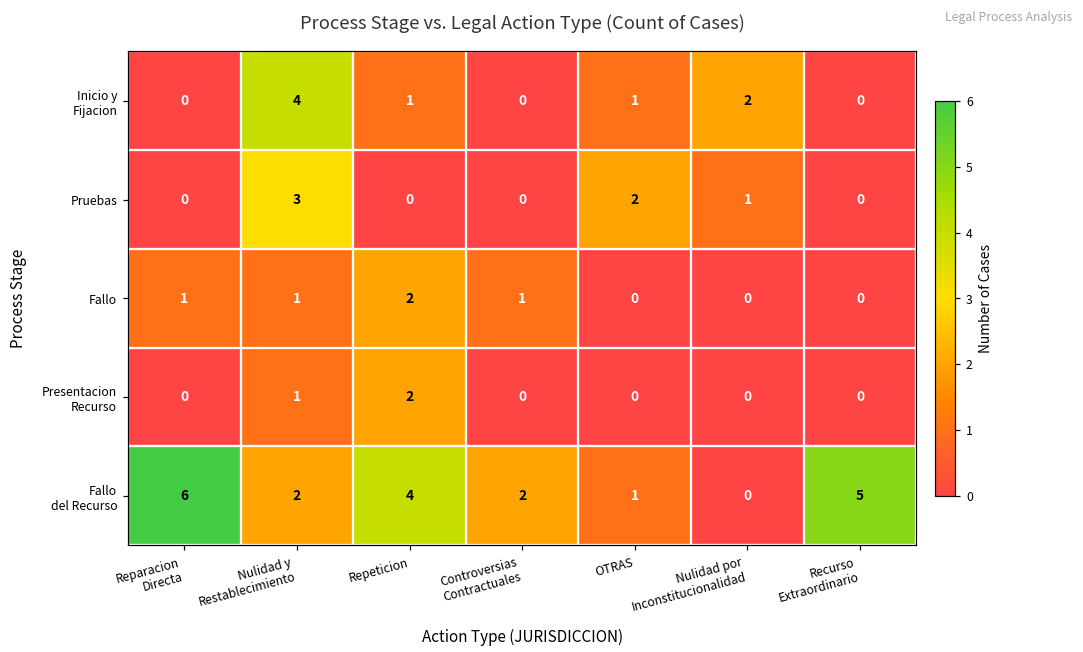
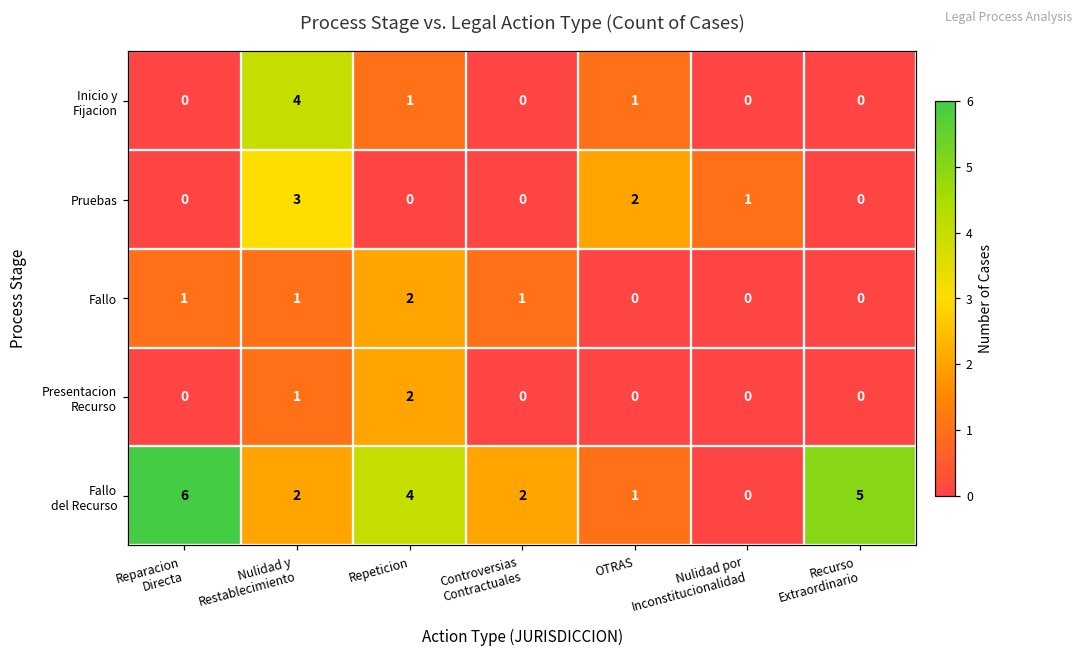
  {
    "Inicio y Fijacion": {
      "Reparacion Directa": 0,
      "Nulidad y Restablecimiento": 4,
      "Repeticion": 1,
      "Controversias Contractuales": 0,
      "OTRAS": 1,
-     "Nulidad por Inconstitucionalidad": 2,
+     "Nulidad por Inconstitucionalidad": 0,
      "Recurso Extraordinario": 0
    },
    "Pruebas": {
      "Reparacion Directa": 0,
      "Nulidad y Restablecimiento": 3,
      "Repeticion": 0,
      "Controversias Contractuales": 0,
      "OTRAS": 2,
      "Nulidad por Inconstitucionalidad": 1,
      "Recurso Extraordinario": 0
    },
    "Fallo": {
      "Reparacion Directa": 1,
      "Nulidad y Restablecimiento": 1,
      "Repeticion": 2,
      "Controversias Contractuales": 1,
      "OTRAS": 0,
      "Nulidad por Inconstitucionalidad": 0,
      "Recurso Extraordinario": 0
    },
    "Presentacion Recurso": {
      "Reparacion Directa": 0,
      "Nulidad y Restablecimiento": 1,
      "Repeticion": 2,
      "Controversias Contractuales": 0,
      "OTRAS": 0,
      "Nulidad por Inconstitucionalidad": 0,
      "Recurso Extraordinario": 0
    },
    "Fallo del Recurso": {
      "Reparacion Directa": 6,
      "Nulidad y Restablecimiento": 2,
      "Repeticion": 4,
      "Controversias Contractuales": 2,
      "OTRAS": 1,
      "Nulidad por Inconstitucionalidad": 0,
      "Recurso Extraordinario": 5
    }
  }
